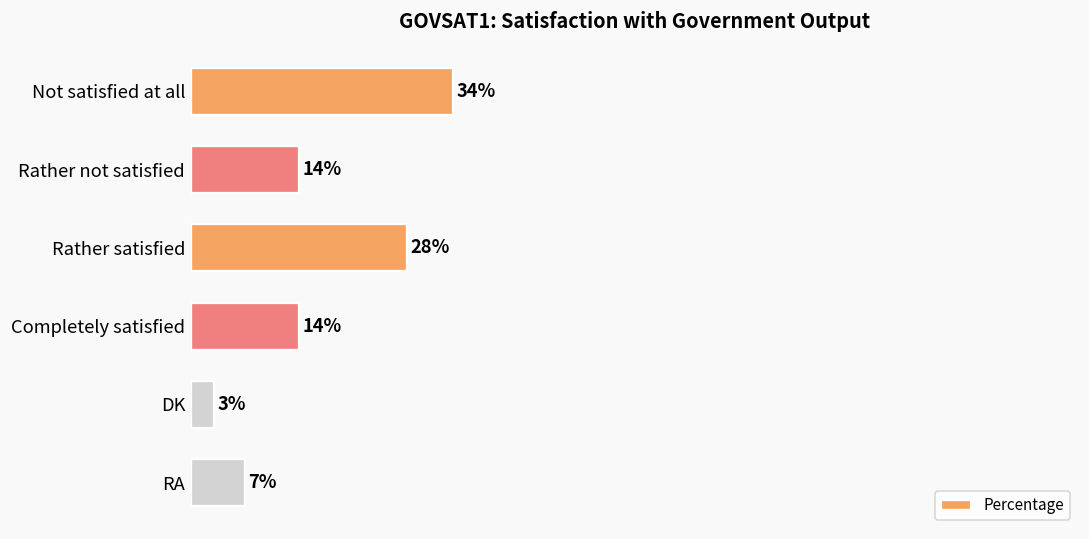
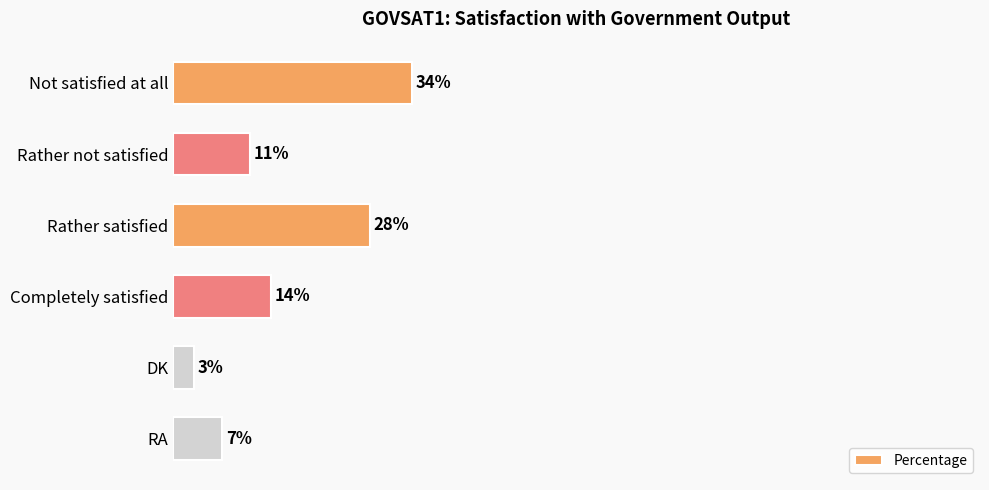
  {
    "Not satisfied at all": "34%",
-   "Rather not satisfied": "14%",
+   "Rather not satisfied": "11%",
    "Rather satisfied": "28%",
    "Completely satisfied": "14%",
    "DK": "3%",
    "RA": "7%"
  }
